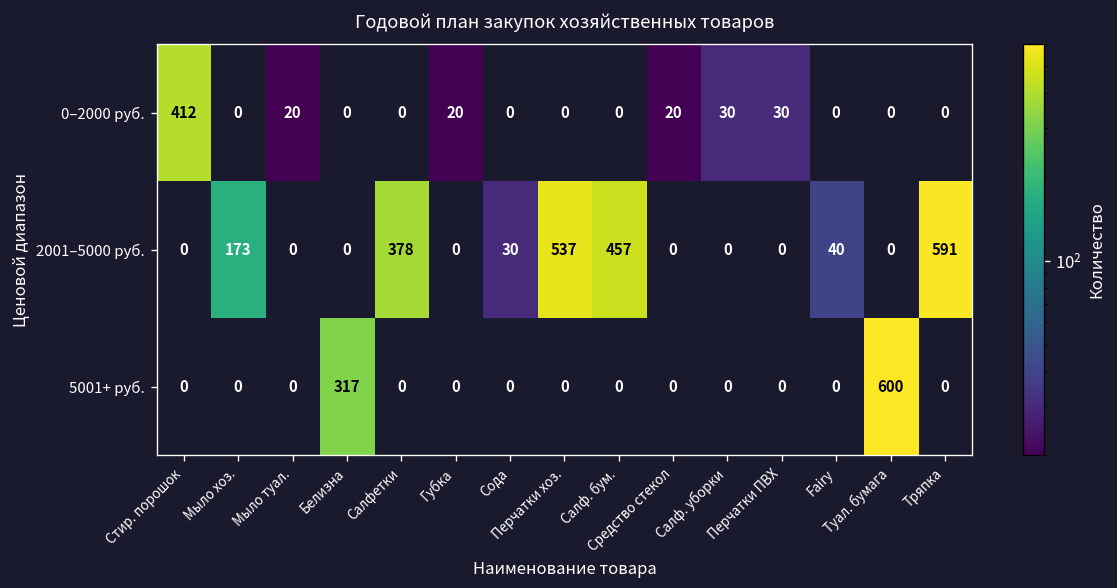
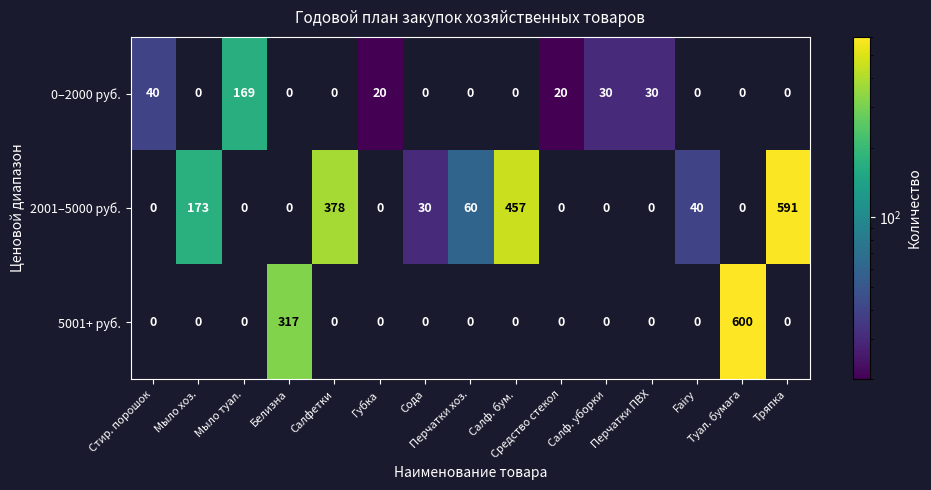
  {
    "0–2000 руб.": {
-     "Стир. порошок": 412,
+     "Стир. порошок": 40,
      "Мыло хоз.": 0,
-     "Мыло туал.": 20,
+     "Мыло туал.": 169,
      "Белизна": 0,
      "Салфетки": 0,
      "Губка": 20,
      "Сода": 0,
      "Перчатки хоз.": 0,
      "Салф. бум.": 0,
      "Средство стекол": 20,
      "Салф. уборки": 30,
      "Перчатки ПВХ": 30,
      "Fairy": 0,
      "Туал. бумага": 0,
      "Тряпка": 0
    },
    "2001–5000 руб.": {
      "Стир. порошок": 0,
      "Мыло хоз.": 173,
      "Мыло туал.": 0,
      "Белизна": 0,
      "Салфетки": 378,
      "Губка": 0,
      "Сода": 30,
-     "Перчатки хоз.": 537,
+     "Перчатки хоз.": 60,
      "Салф. бум.": 457,
      "Средство стекол": 0,
      "Салф. уборки": 0,
      "Перчатки ПВХ": 0,
      "Fairy": 40,
      "Туал. бумага": 0,
      "Тряпка": 591
    },
    "5001+ руб.": {
      "Стир. порошок": 0,
      "Мыло хоз.": 0,
      "Мыло туал.": 0,
      "Белизна": 317,
      "Салфетки": 0,
      "Губка": 0,
      "Сода": 0,
      "Перчатки хоз.": 0,
      "Салф. бум.": 0,
      "Средство стекол": 0,
      "Салф. уборки": 0,
      "Перчатки ПВХ": 0,
      "Fairy": 0,
      "Туал. бумага": 600,
      "Тряпка": 0
    }
  }
